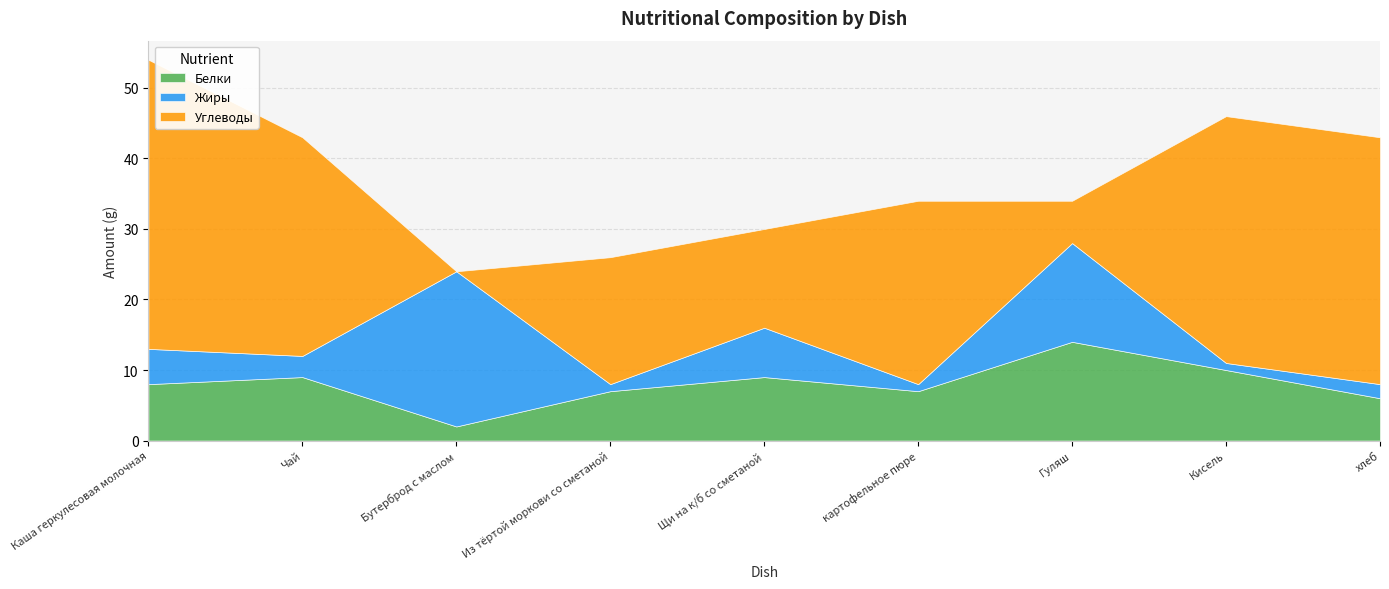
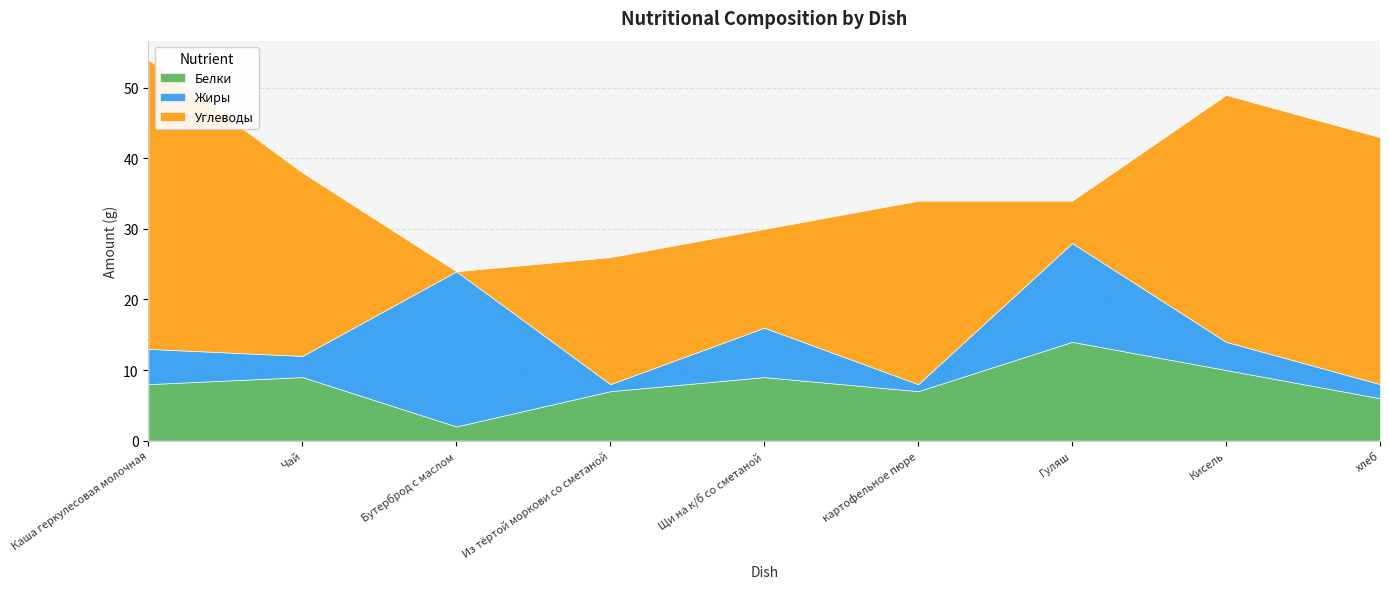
  {
    "Белки": {
      "Каша геркулесовая молочная": 8,
      "Чай": 9,
      "Бутерброд с маслом": 2,
      "Из тёртой моркови со сметаной": 7,
      "Щи на к/б со сметаной": 9,
      "картофельное пюре": 7,
      "Гуляш": 14,
      "Кисель": 10,
      "хлеб": 6
    },
    "Жиры": {
      "Каша геркулесовая молочная": 5,
      "Чай": 3,
      "Из тёртой моркови со сметаной": 1,
      "Щи на к/б со сметаной": 7,
      "картофельное пюре": 1,
      "Гуляш": 14,
-     "Кисель": 1,
+     "Кисель": 4,
      "хлеб": 2
    },
    "Углеводы": {
      "Каша геркулесовая молочная": 41,
-     "Чай": 31,
+     "Чай": 26,
      "Из тёртой моркови со сметаной": 18,
      "Щи на к/б со сметаной": 14,
      "картофельное пюре": 26,
      "Гуляш": 6,
      "Кисель": 35,
      "хлеб": 35
    }
  }
